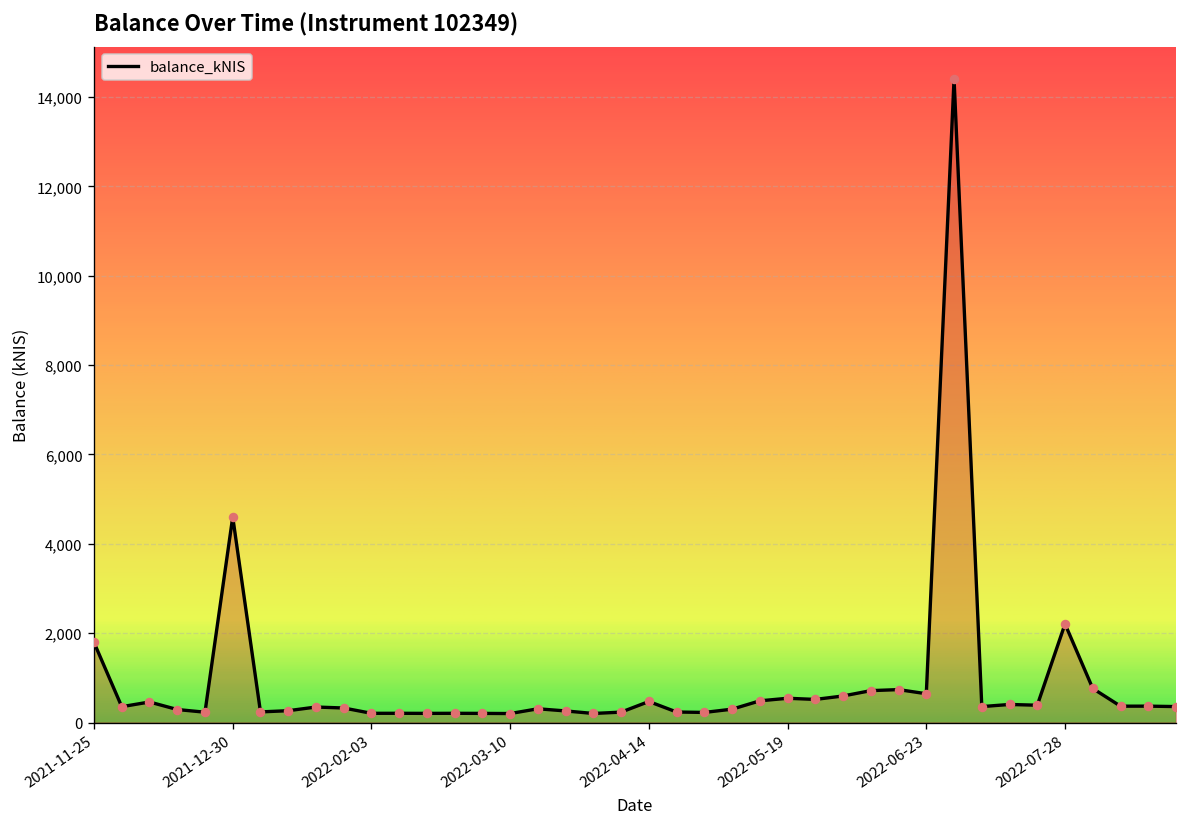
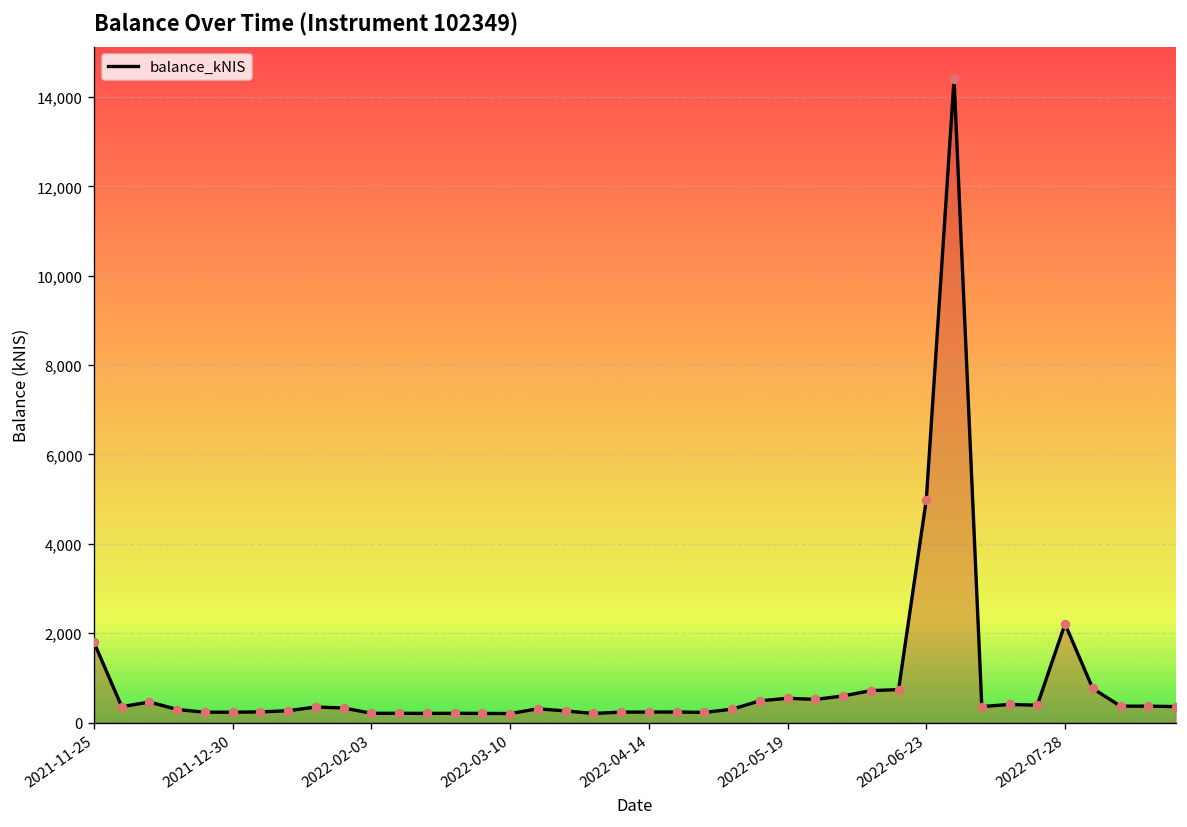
  {
    "2021-11-25": "1,800",
-   "2021-12-30": "4,600",
+   "2021-12-30": "200",
    "2022-02-03": "200",
    "2022-03-10": "200",
-   "2022-04-14": "500",
+   "2022-04-14": "200",
    "2022-05-19": "500",
-   "2022-06-23": "600",
+   "2022-06-23": "5,000",
    "2022-07-28": "2,200"
  }
